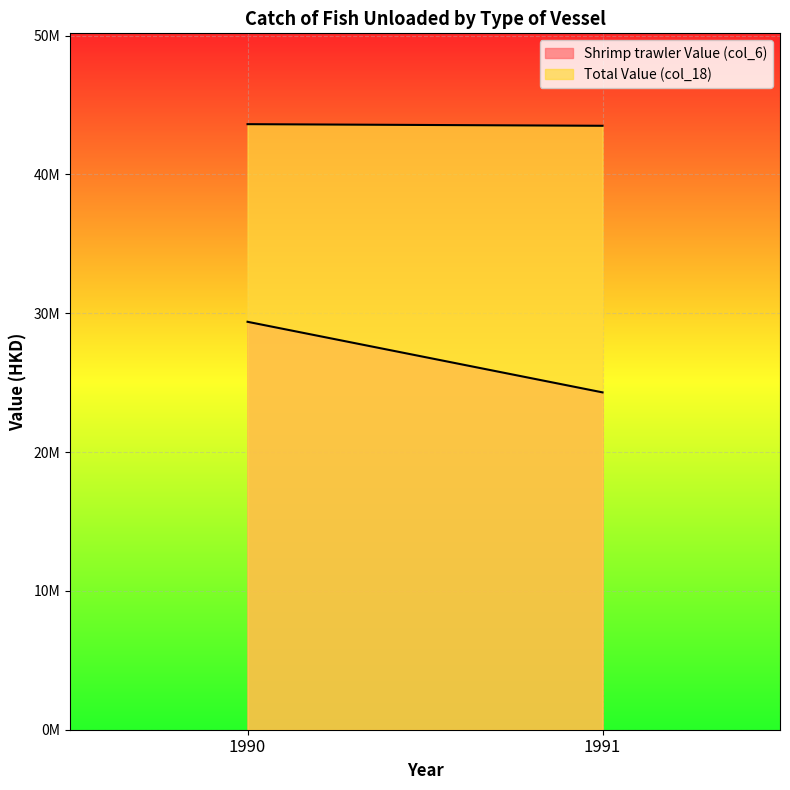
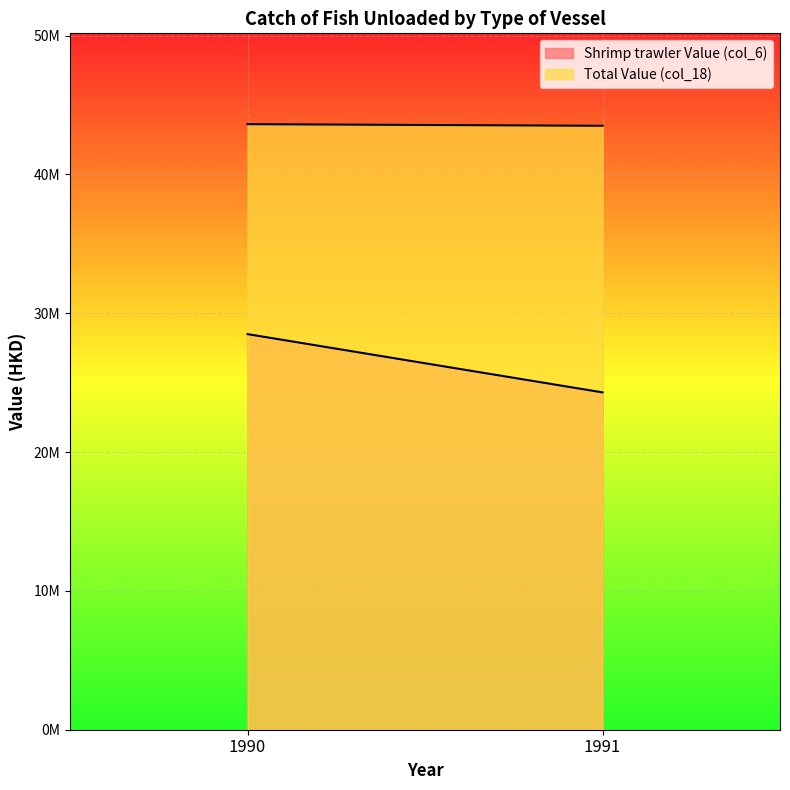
  {
    "Shrimp trawler Value (col_6)": {
-     "1990": 29400000,
+     "1990": 28500000,
      "1991": 24300000
    },
    "Total Value (col_18)": {
      "1990": 43600000,
      "1991": 43500000
    }
  }
